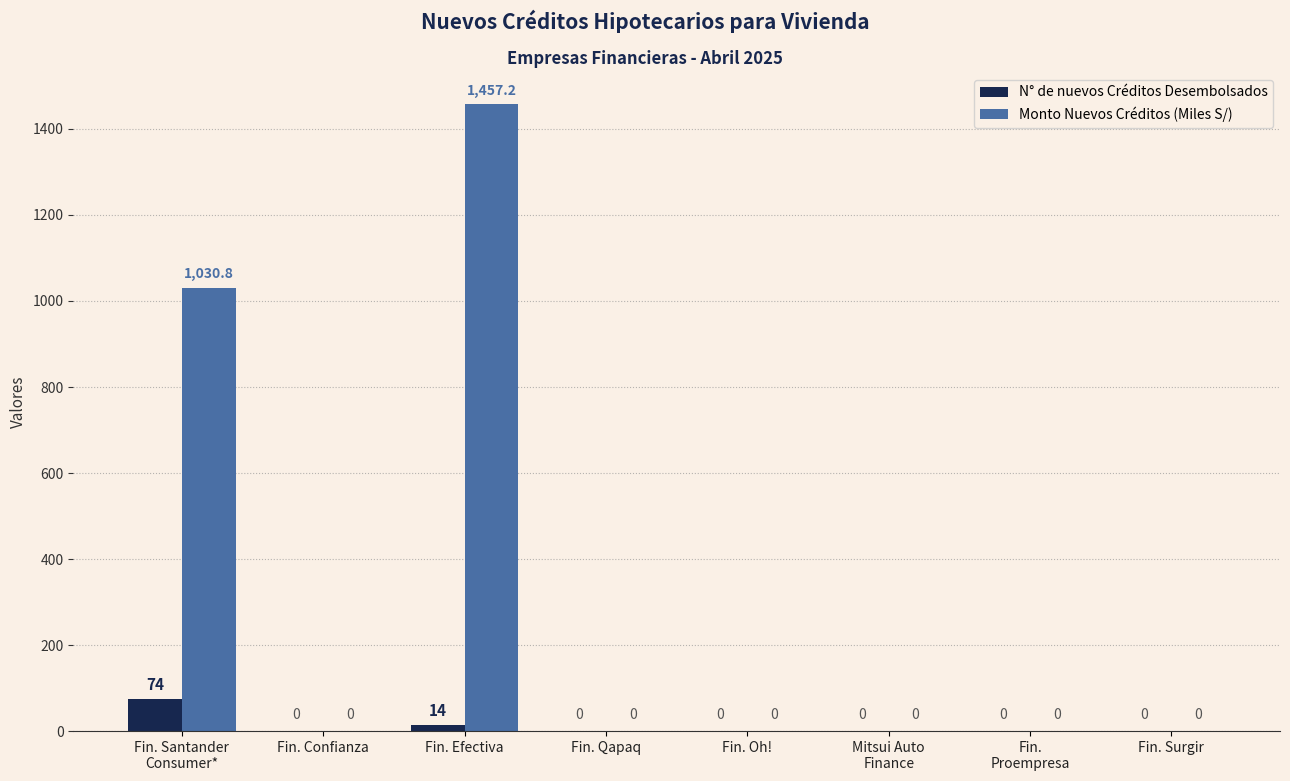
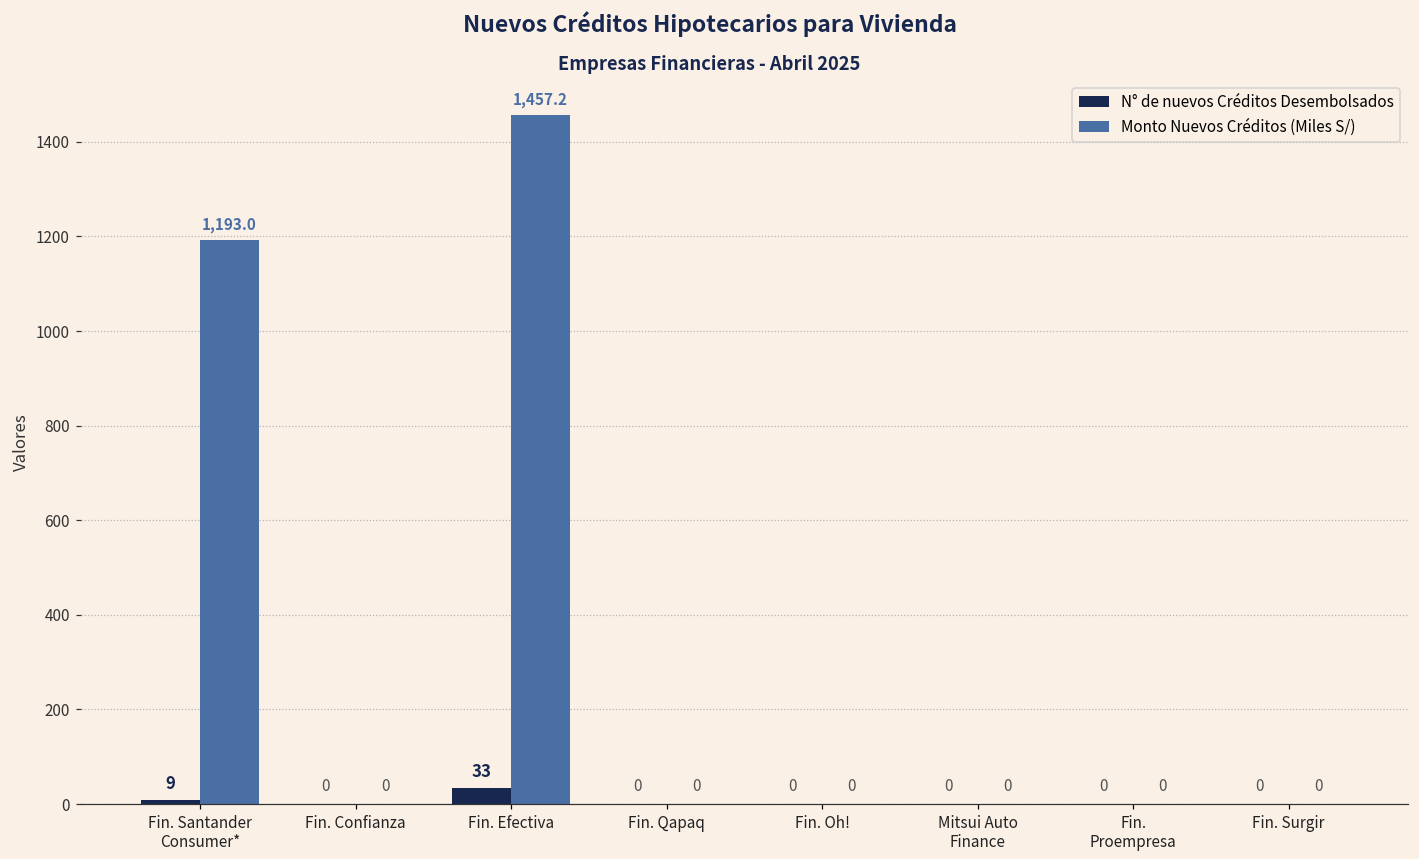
  {
    "N° de nuevos Créditos Desembolsados": {
-     "Fin. Santander Consumer*": "74",
+     "Fin. Santander Consumer*": "9",
      "Fin. Confianza": "0",
-     "Fin. Efectiva": "14",
+     "Fin. Efectiva": "33",
      "Fin. Qapaq": "0",
      "Fin. Oh!": "0",
      "Mitsui Auto Finance": "0",
      "Fin. Proempresa": "0",
      "Fin. Surgir": "0"
    },
    "Monto Nuevos Créditos (Miles S/)": {
-     "Fin. Santander Consumer*": "1,030.8",
+     "Fin. Santander Consumer*": "1,193.0",
      "Fin. Confianza": "0",
      "Fin. Efectiva": "1,457.2",
      "Fin. Qapaq": "0",
      "Fin. Oh!": "0",
      "Mitsui Auto Finance": "0",
      "Fin. Proempresa": "0",
      "Fin. Surgir": "0"
    }
  }
